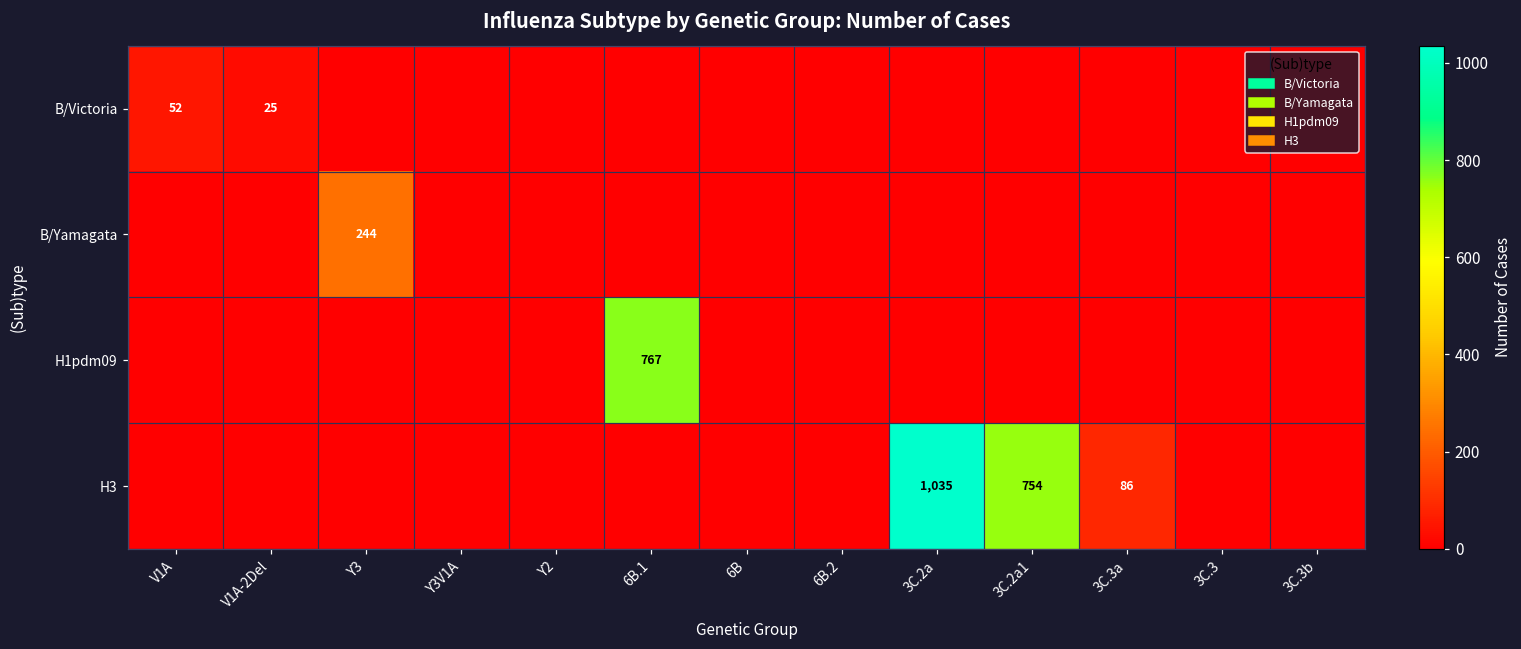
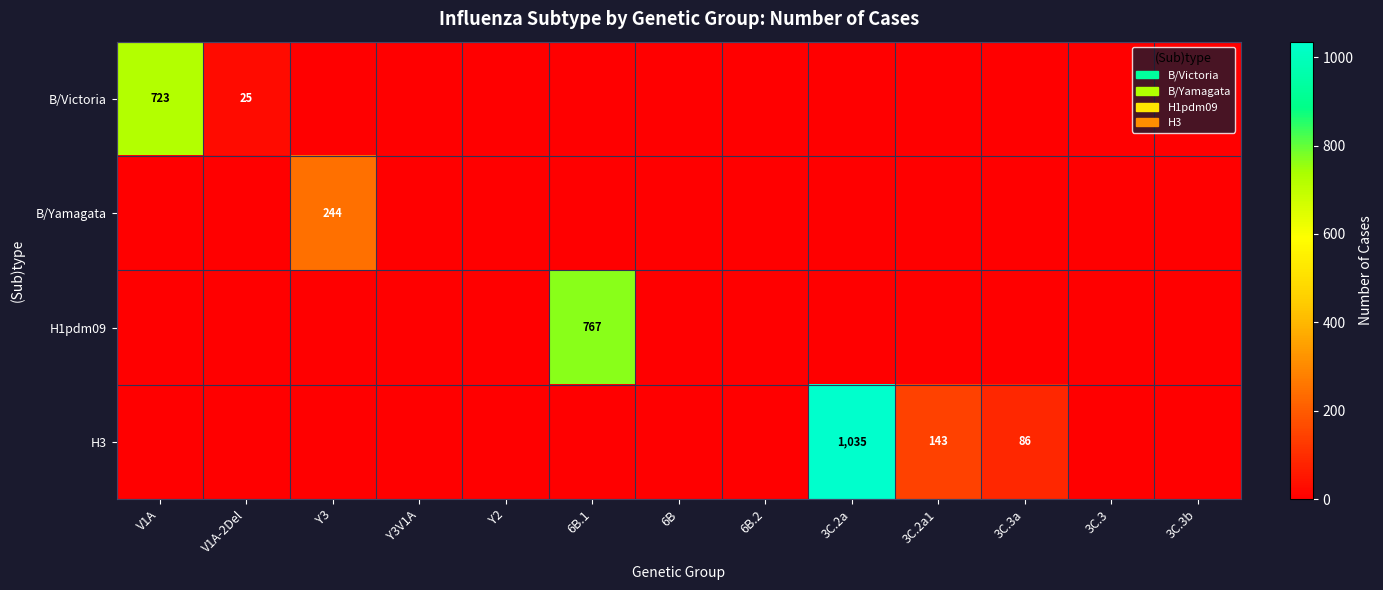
  {
    "B/Victoria": {
-     "V1A": "52",
+     "V1A": "723",
      "V1A-2Del": "25"
    },
    "B/Yamagata": {
      "Y3": "244"
    },
    "H1pdm09": {
      "6B.1": "767"
    },
    "H3": {
      "3C.2a": "1,035",
-     "3C.2a1": "754",
+     "3C.2a1": "143",
      "3C.3a": "86"
    }
  }
